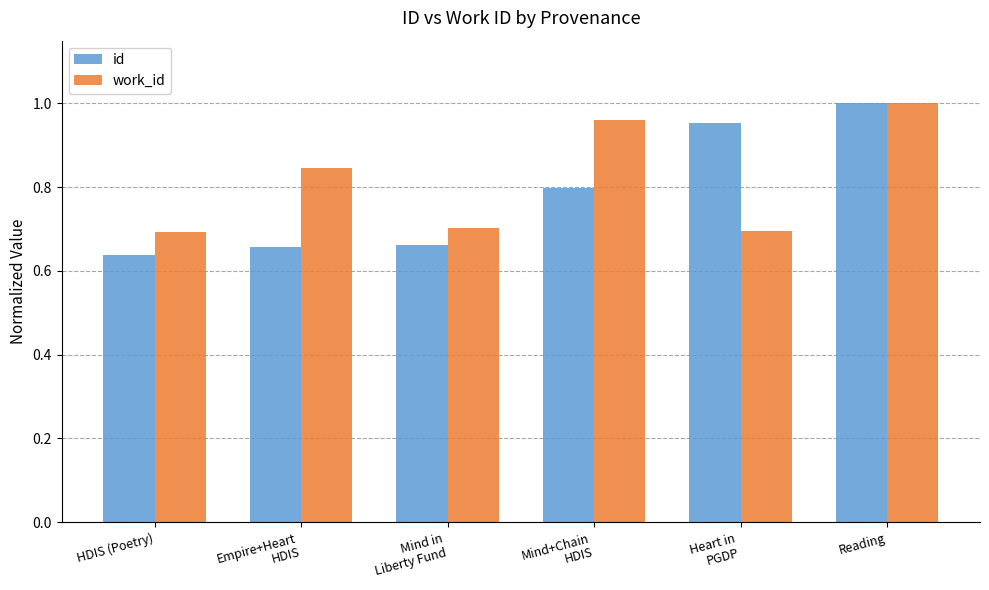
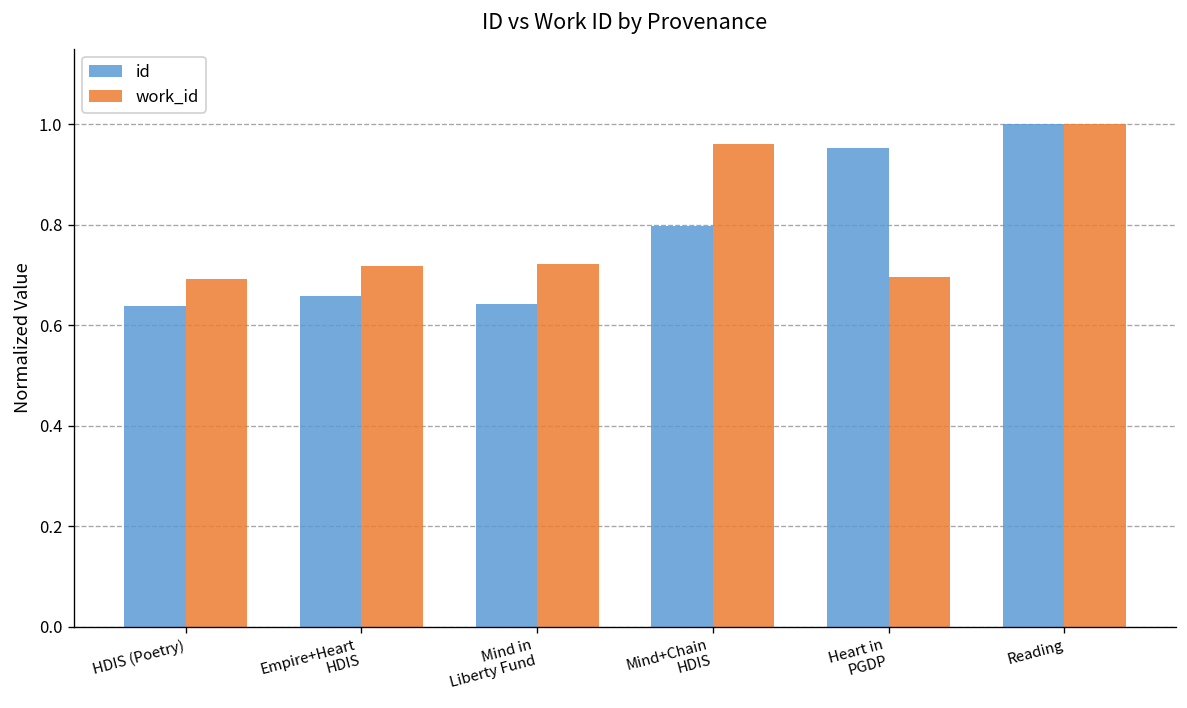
  {
    "id": {
      "HDIS (Poetry)": 0.64,
      "Empire+Heart HDIS": 0.66,
-     "Mind in Liberty Fund": 0.66,
+     "Mind in Liberty Fund": 0.64,
      "Mind+Chain HDIS": 0.80,
      "Heart in PGDP": 0.95,
      "Reading": 1.00
    },
    "work_id": {
      "HDIS (Poetry)": 0.69,
-     "Empire+Heart HDIS": 0.85,
-     "Mind in Liberty Fund": 0.70,
+     "Empire+Heart HDIS": 0.72,
+     "Mind in Liberty Fund": 0.72,
      "Mind+Chain HDIS": 0.96,
      "Heart in PGDP": 0.70,
      "Reading": 1.00
    }
  }
